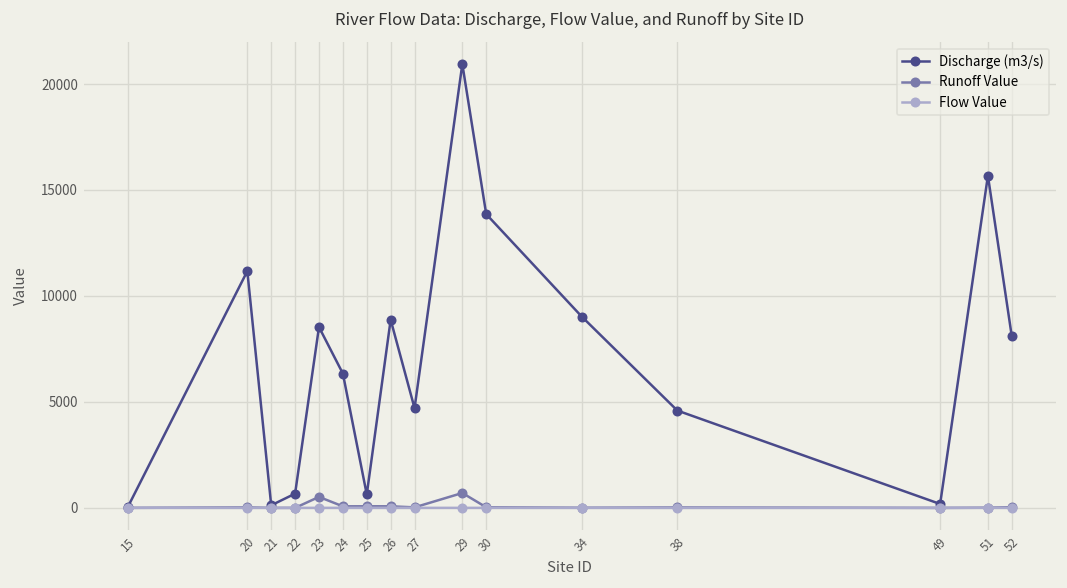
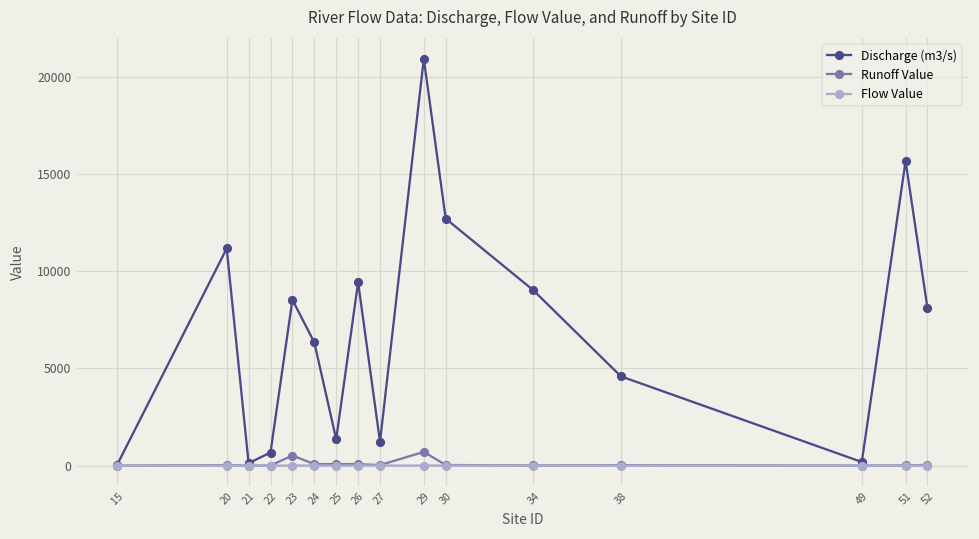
  {
    "Discharge (m3/s)": {
      "20": 11200,
      "22": 700,
      "23": 8500,
      "24": 6300,
-     "25": 600,
-     "26": 8900,
-     "27": 4700,
+     "25": 1400,
+     "26": 9400,
+     "27": 1200,
      "29": 20900,
-     "30": 13900,
+     "30": 12700,
      "34": 9000,
      "38": 4600,
      "49": 200,
      "51": 15700,
      "52": 8100
    },
    "Runoff Value": {
      "23": 500,
      "29": 700
    },
    "Flow Value": {
      "23": 0,
      "29": 0
    }
  }
